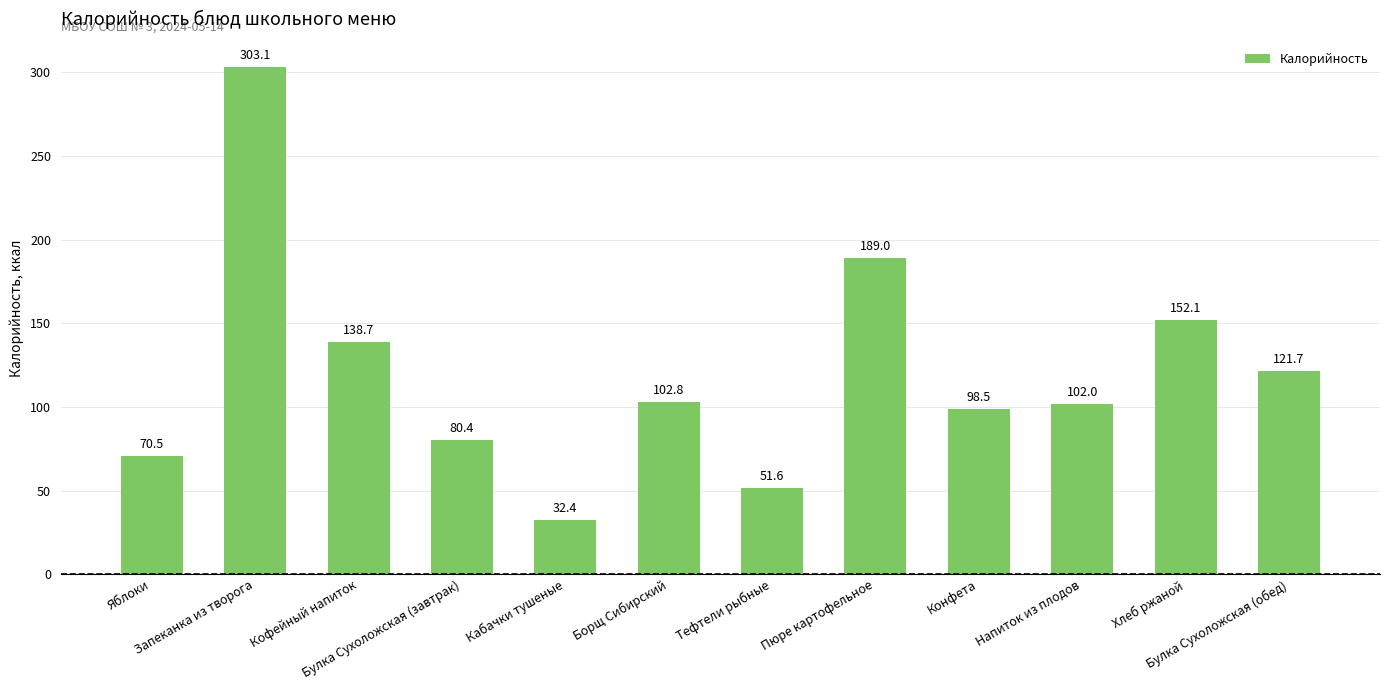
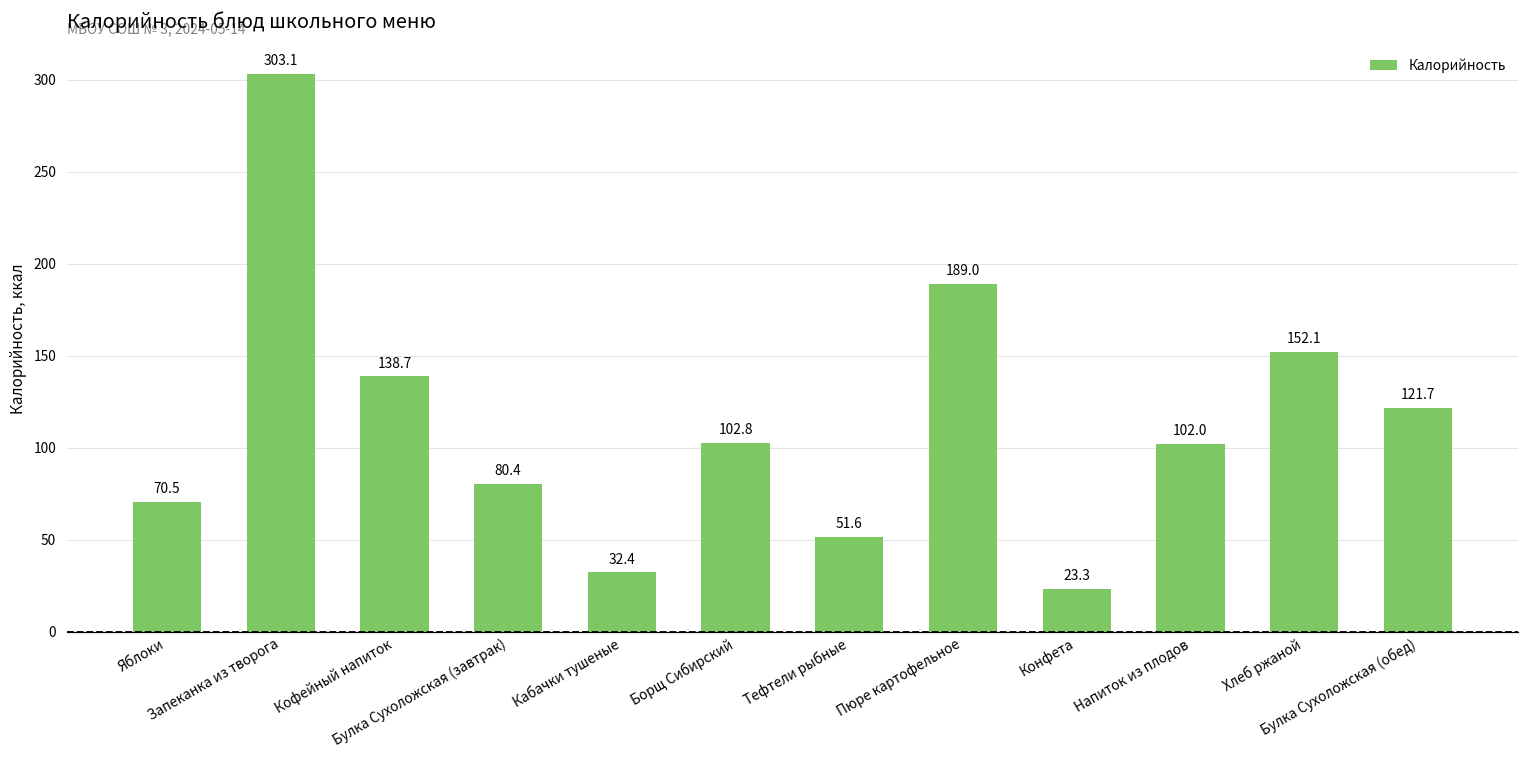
  {
    "Яблоки": 70.5,
    "Запеканка из творога": 303.1,
    "Кофейный напиток": 138.7,
    "Булка Сухоложская (завтрак)": 80.4,
    "Кабачки тушеные": 32.4,
    "Борщ Сибирский": 102.8,
    "Тефтели рыбные": 51.6,
    "Пюре картофельное": 189.0,
-   "Конфета": 98.5,
+   "Конфета": 23.3,
    "Напиток из плодов": 102.0,
    "Хлеб ржаной": 152.1,
    "Булка Сухоложская (обед)": 121.7
  }
